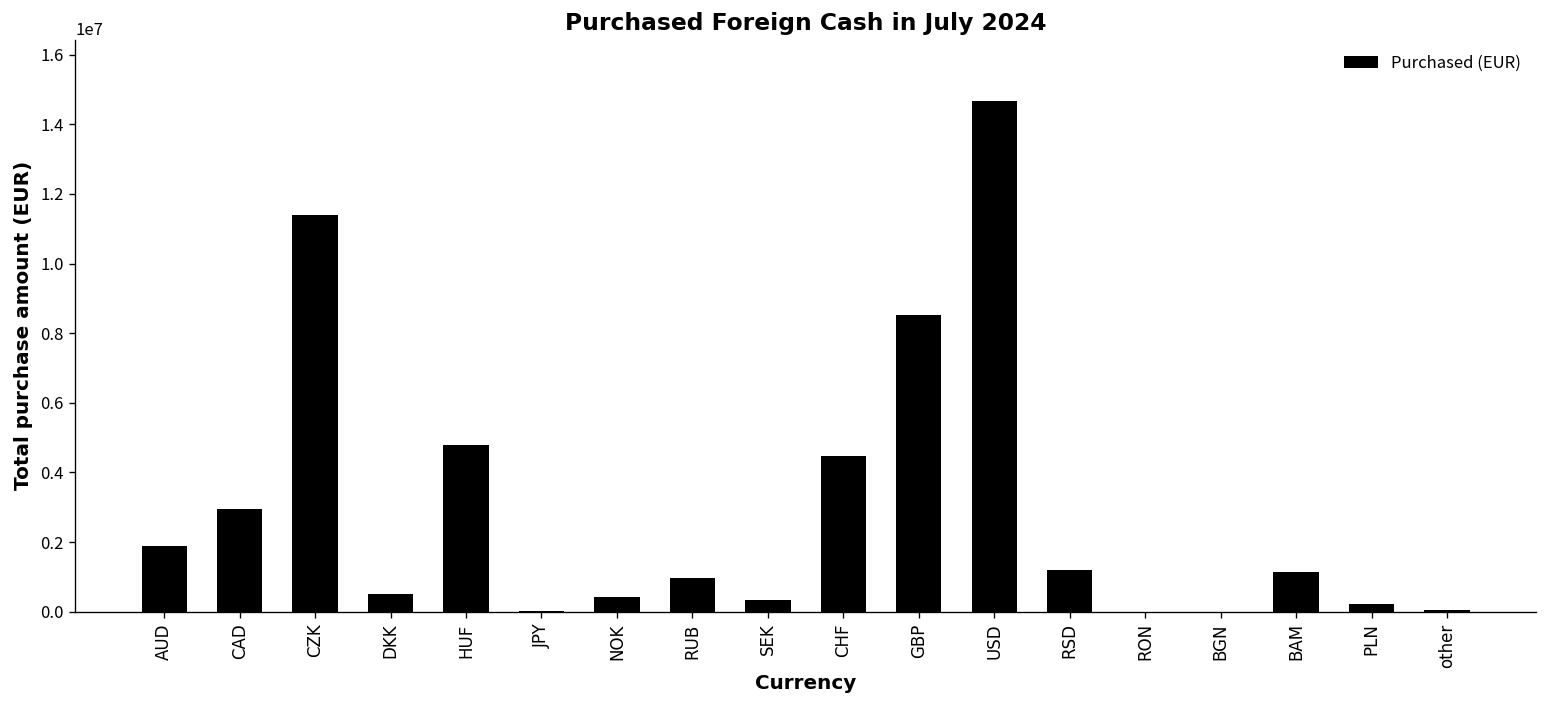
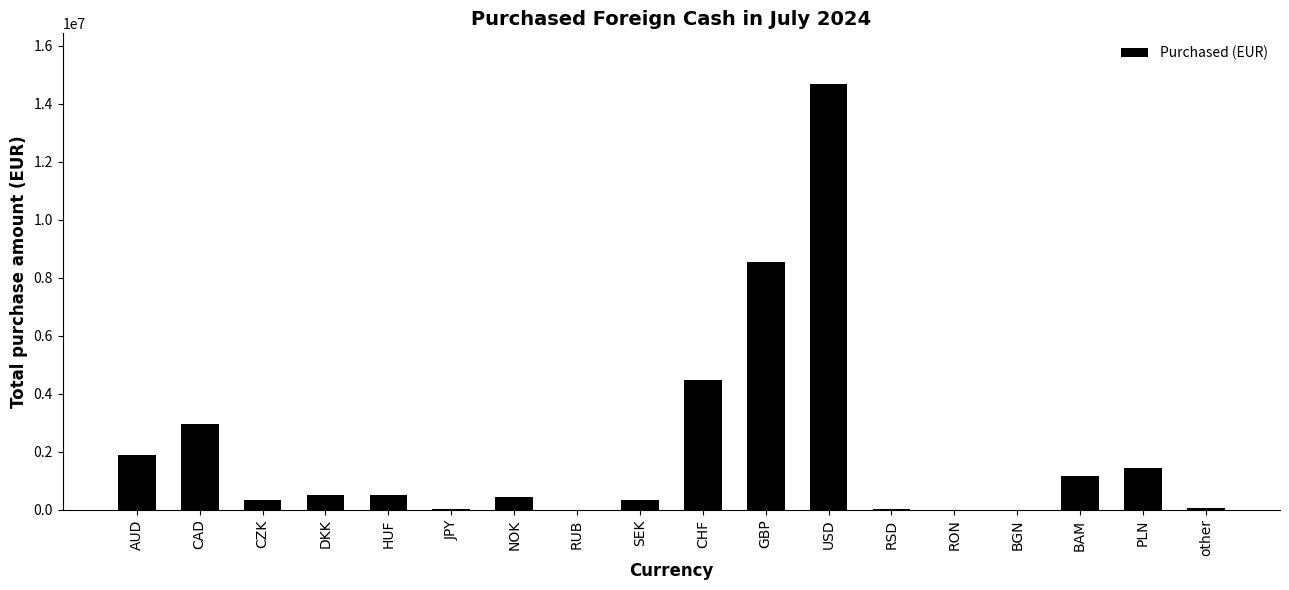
  {
    "AUD": 1900000,
    "CAD": 2900000,
-   "CZK": 11400000,
+   "CZK": 400000,
    "DKK": 500000,
-   "HUF": 4800000,
+   "HUF": 500000,
    "NOK": 400000,
-   "RUB": 1000000,
+   "RUB": 0,
    "SEK": 300000,
    "CHF": 4500000,
    "GBP": 8500000,
    "USD": 14700000,
-   "RSD": 1200000,
+   "RSD": 0,
    "BAM": 1100000,
-   "PLN": 200000
+   "PLN": 1500000
  }
